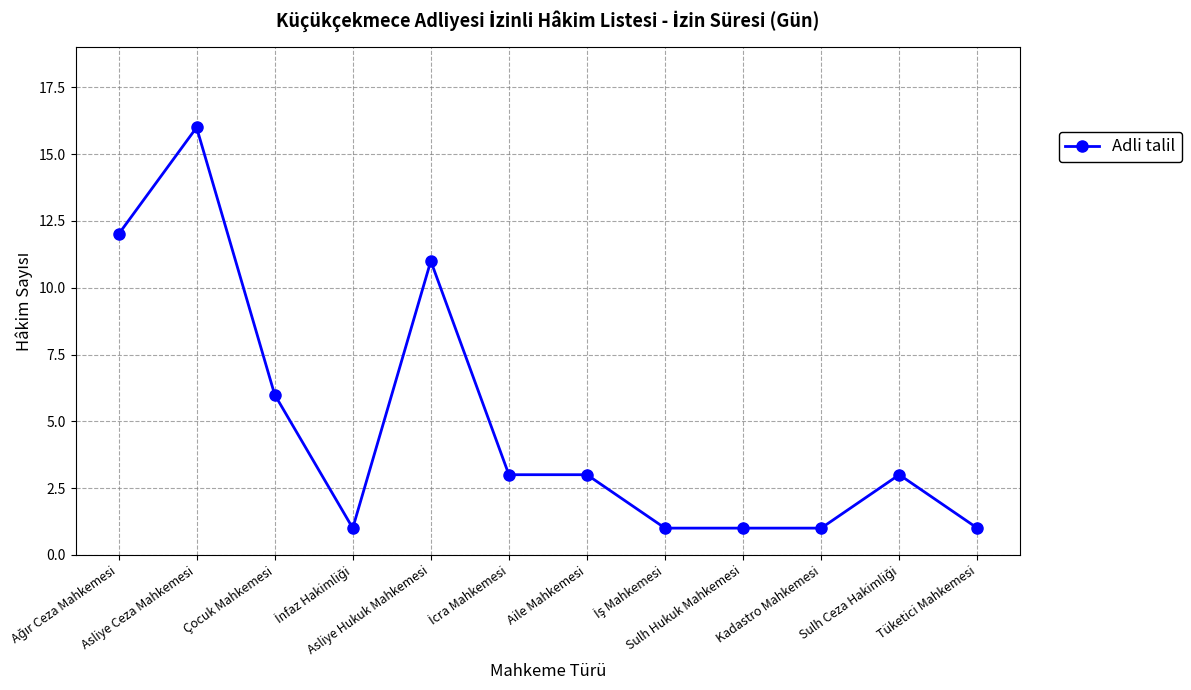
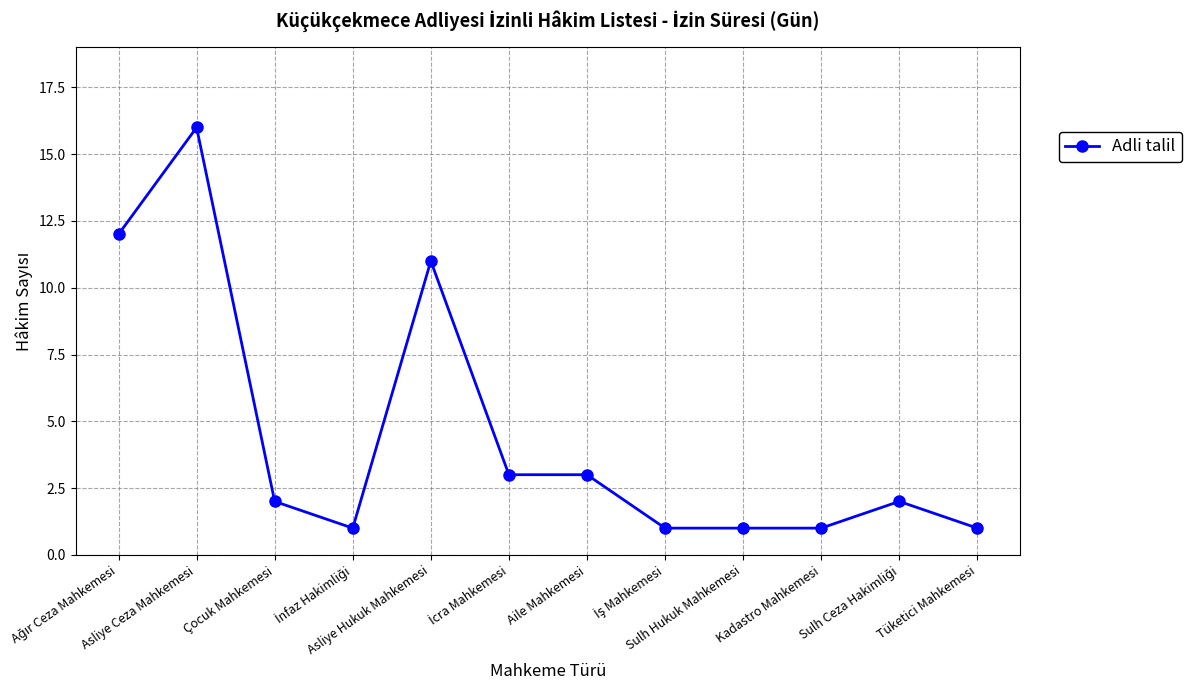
  {
    "Ağır Ceza Mahkemesi": 12,
    "Asliye Ceza Mahkemesi": 16,
-   "Çocuk Mahkemesi": 6,
+   "Çocuk Mahkemesi": 2,
    "İnfaz Hakimliği": 1,
    "Asliye Hukuk Mahkemesi": 11,
    "İcra Mahkemesi": 3,
    "Aile Mahkemesi": 3,
    "İş Mahkemesi": 1,
    "Sulh Hukuk Mahkemesi": 1,
    "Kadastro Mahkemesi": 1,
-   "Sulh Ceza Hakimliği": 3,
+   "Sulh Ceza Hakimliği": 2,
    "Tüketici Mahkemesi": 1
  }
